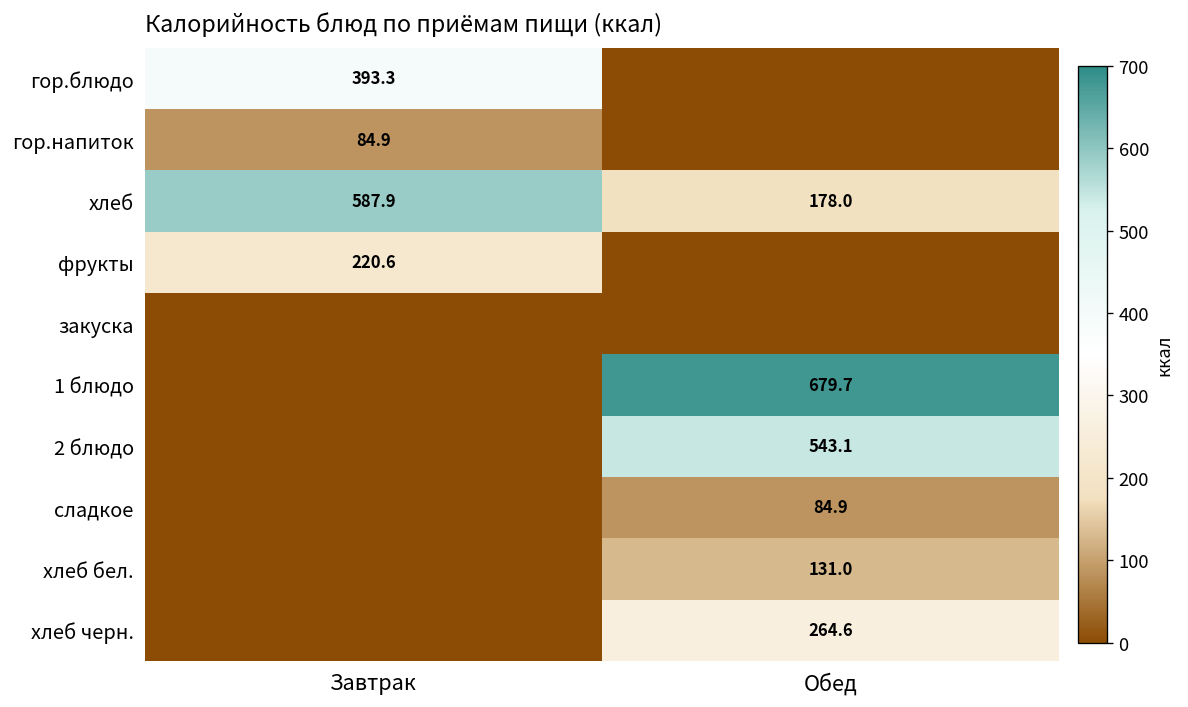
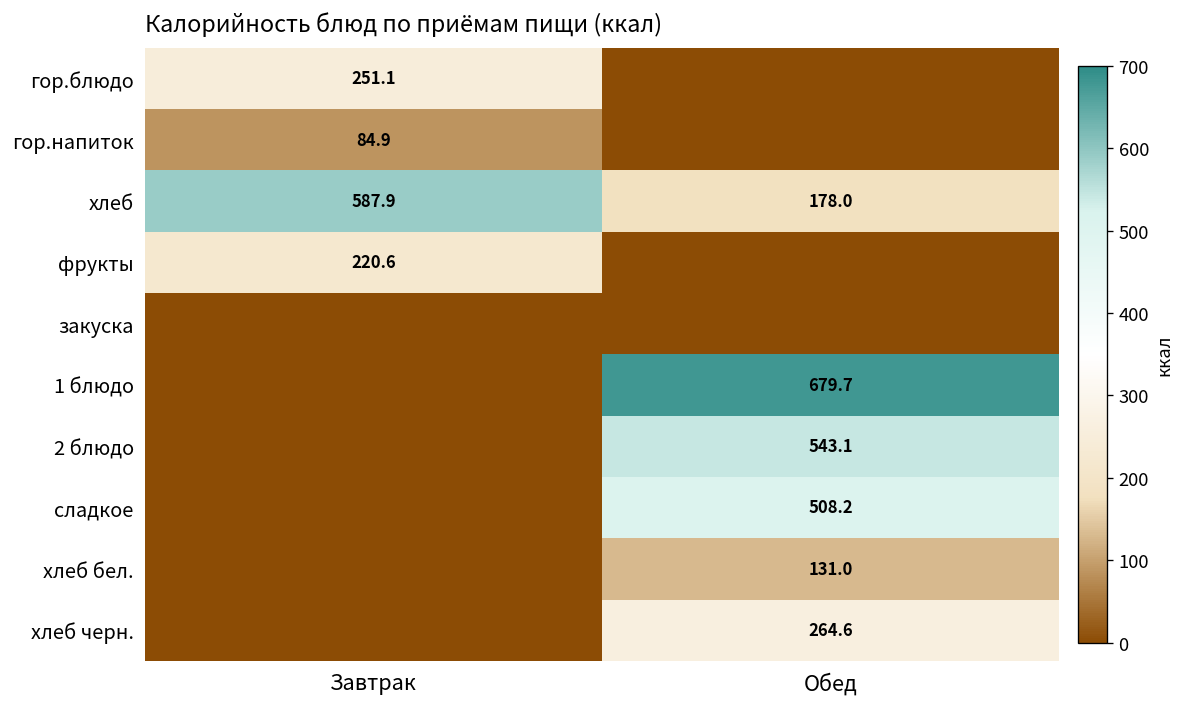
  {
    "гор.блюдо": {
-     "Завтрак": 393.3
+     "Завтрак": 251.1
    },
    "гор.напиток": {
      "Завтрак": 84.9
    },
    "хлеб": {
      "Завтрак": 587.9,
      "Обед": 178.0
    },
    "фрукты": {
      "Завтрак": 220.6
    },
    "1 блюдо": {
      "Обед": 679.7
    },
    "2 блюдо": {
      "Обед": 543.1
    },
    "сладкое": {
-     "Обед": 84.9
+     "Обед": 508.2
    },
    "хлеб бел.": {
      "Обед": 131.0
    },
    "хлеб черн.": {
      "Обед": 264.6
    }
  }
